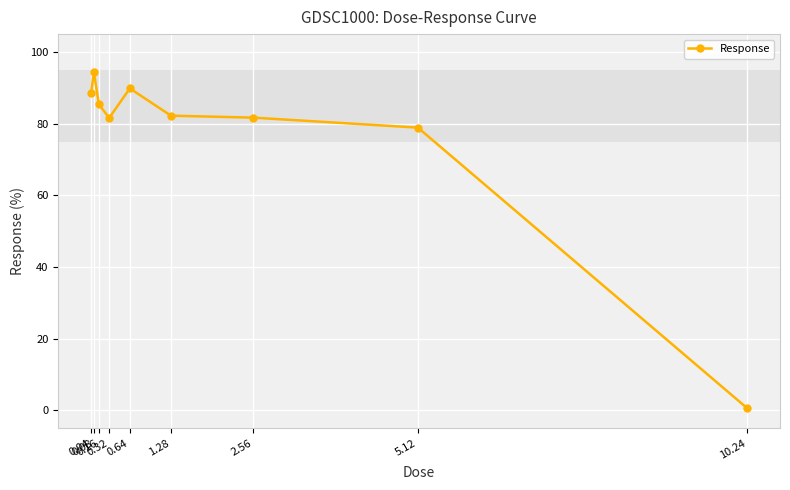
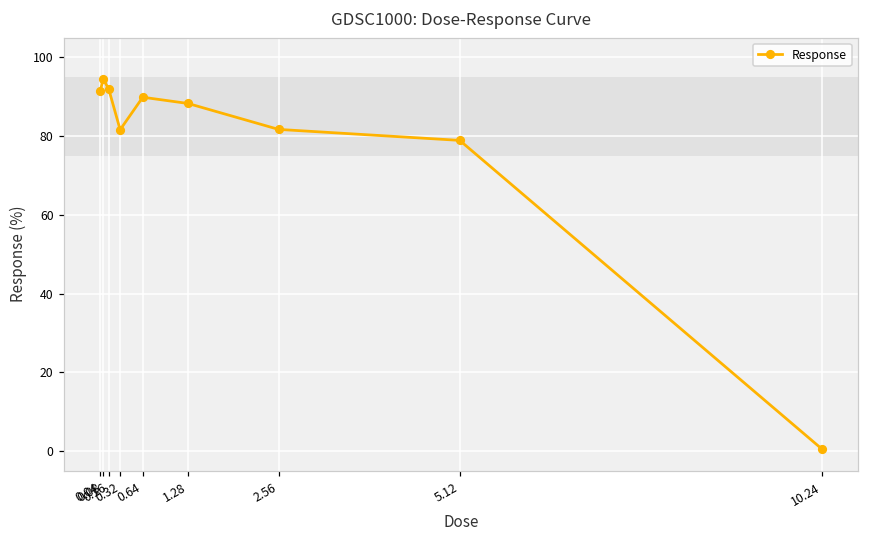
  {
-   "0.04": 89,
+   "0.04": 91,
    "0.08": 95,
-   "0.16": 85,
+   "0.16": 92,
    "0.32": 82,
    "0.64": 90,
-   "1.28": 82,
+   "1.28": 88,
    "2.56": 82,
    "5.12": 79,
    "10.24": 1
  }
